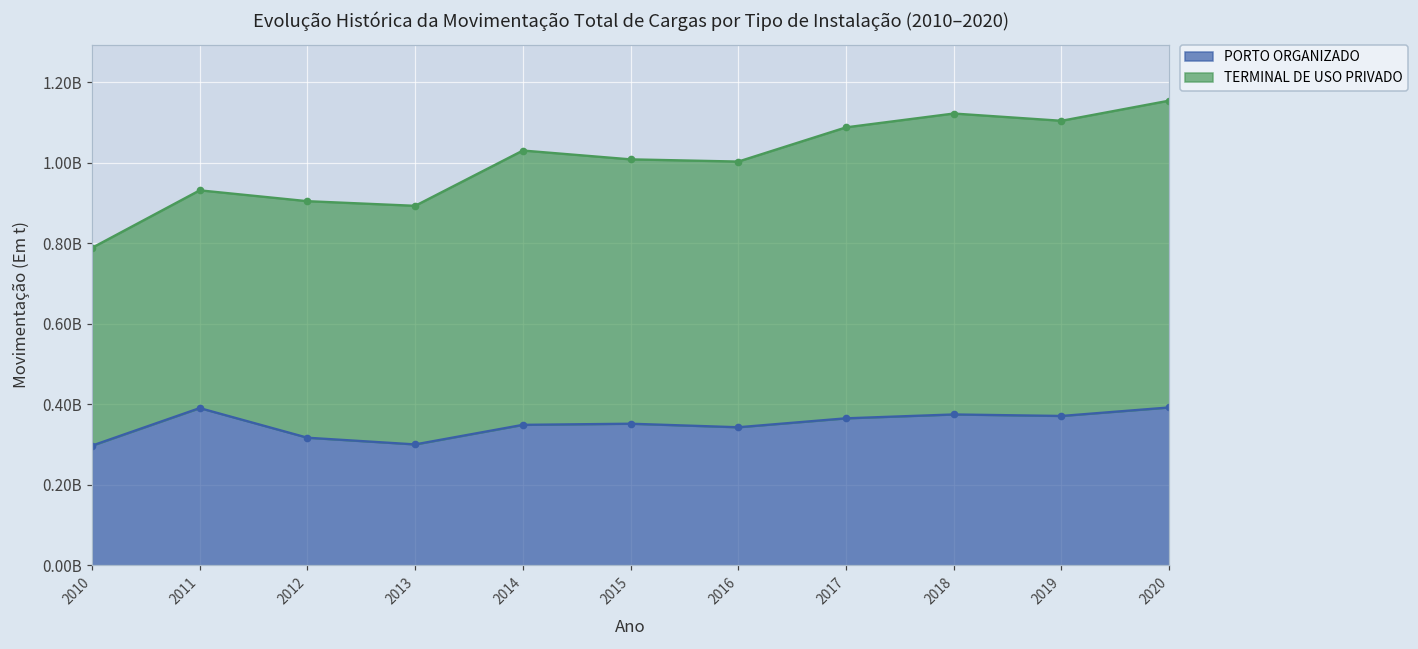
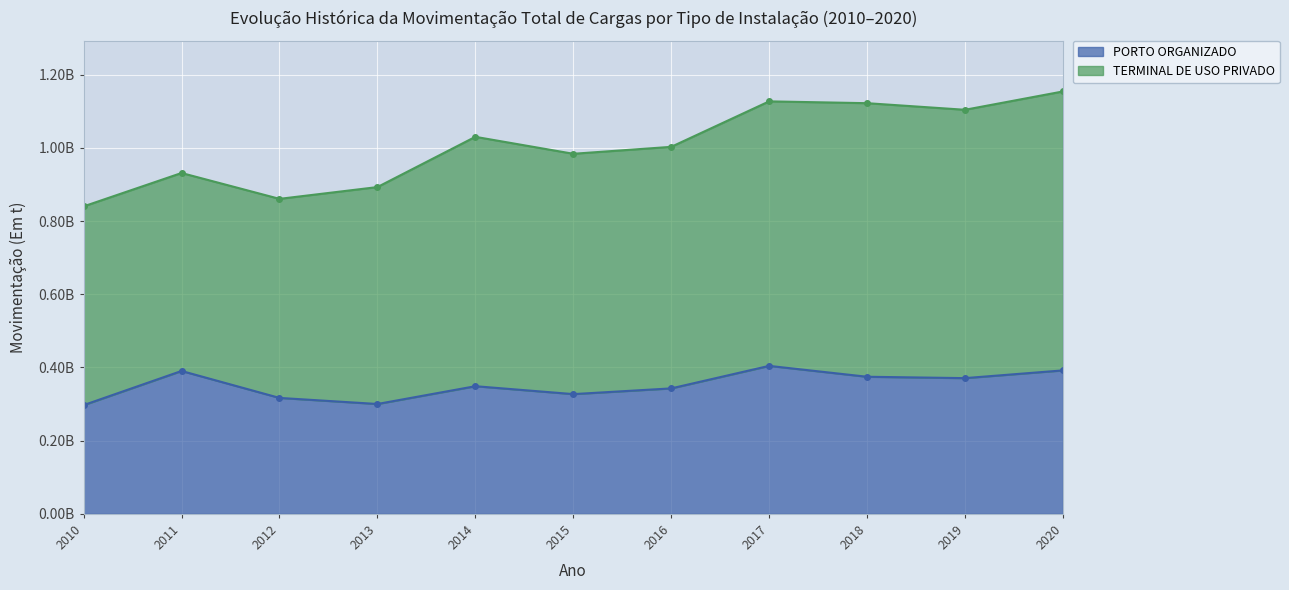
  {
    "PORTO ORGANIZADO": {
      "2010": 300000000,
      "2011": 390000000,
      "2012": 320000000,
      "2013": 300000000,
      "2014": 350000000,
-     "2015": 350000000,
+     "2015": 330000000,
      "2016": 340000000,
-     "2017": 370000000,
+     "2017": 400000000,
      "2018": 370000000,
      "2019": 370000000,
      "2020": 390000000
    },
    "TERMINAL DE USO PRIVADO": {
-     "2010": 490000000,
+     "2010": 540000000,
      "2011": 540000000,
-     "2012": 590000000,
+     "2012": 540000000,
      "2013": 590000000,
      "2014": 680000000,
      "2015": 660000000,
      "2016": 660000000,
      "2017": 720000000,
      "2018": 750000000,
      "2019": 730000000,
      "2020": 760000000
    }
  }
